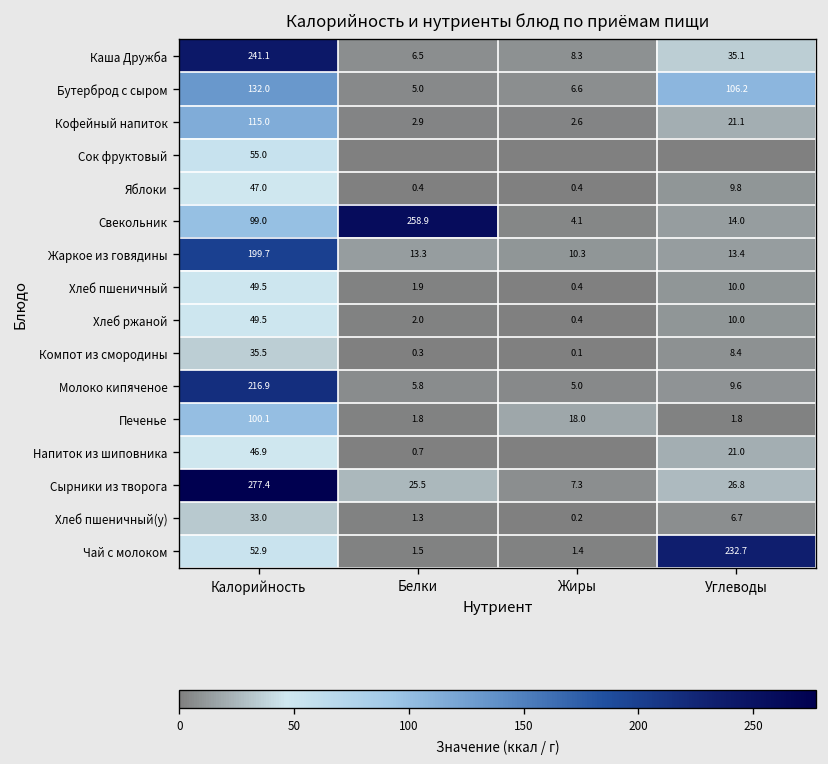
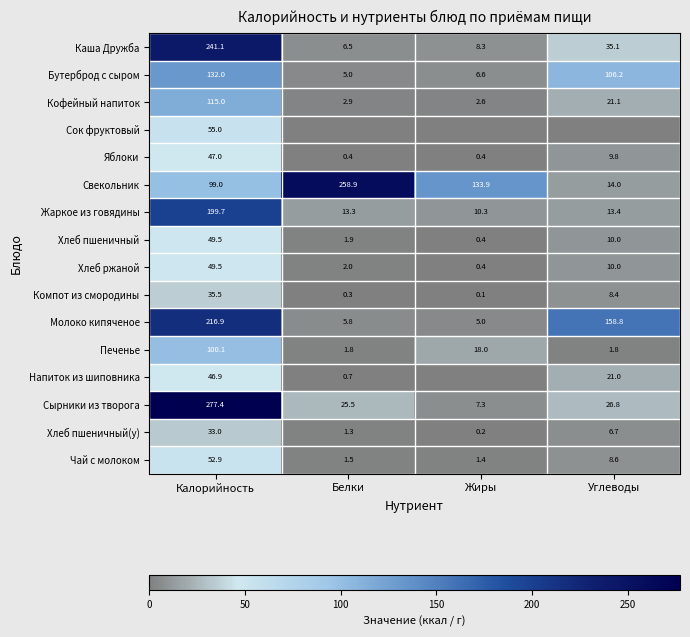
  {
    "Каша Дружба": {
      "Калорийность": 241.1,
      "Белки": 6.5,
      "Жиры": 8.3,
      "Углеводы": 35.1
    },
    "Бутерброд с сыром": {
      "Калорийность": 132.0,
      "Белки": 5.0,
      "Жиры": 6.6,
      "Углеводы": 106.2
    },
    "Кофейный напиток": {
      "Калорийность": 115.0,
      "Белки": 2.9,
      "Жиры": 2.6,
      "Углеводы": 21.1
    },
    "Сок фруктовый": {
      "Калорийность": 55.0
    },
    "Яблоки": {
      "Калорийность": 47.0,
      "Белки": 0.4,
      "Жиры": 0.4,
      "Углеводы": 9.8
    },
    "Свекольник": {
      "Калорийность": 99.0,
      "Белки": 258.9,
-     "Жиры": 4.1,
+     "Жиры": 133.9,
      "Углеводы": 14.0
    },
    "Жаркое из говядины": {
      "Калорийность": 199.7,
      "Белки": 13.3,
      "Жиры": 10.3,
      "Углеводы": 13.4
    },
    "Хлеб пшеничный": {
      "Калорийность": 49.5,
      "Белки": 1.9,
      "Жиры": 0.4,
      "Углеводы": 10.0
    },
    "Хлеб ржаной": {
      "Калорийность": 49.5,
      "Белки": 2.0,
      "Жиры": 0.4,
      "Углеводы": 10.0
    },
    "Компот из смородины": {
      "Калорийность": 35.5,
      "Белки": 0.3,
      "Жиры": 0.1,
      "Углеводы": 8.4
    },
    "Молоко кипяченое": {
      "Калорийность": 216.9,
      "Белки": 5.8,
      "Жиры": 5.0,
-     "Углеводы": 9.6
+     "Углеводы": 158.8
    },
    "Печенье": {
      "Калорийность": 100.1,
      "Белки": 1.8,
      "Жиры": 18.0,
      "Углеводы": 1.8
    },
    "Напиток из шиповника": {
      "Калорийность": 46.9,
      "Белки": 0.7,
      "Углеводы": 21.0
    },
    "Сырники из творога": {
      "Калорийность": 277.4,
      "Белки": 25.5,
      "Жиры": 7.3,
      "Углеводы": 26.8
    },
    "Хлеб пшеничный(у)": {
      "Калорийность": 33.0,
      "Белки": 1.3,
      "Жиры": 0.2,
      "Углеводы": 6.7
    },
    "Чай с молоком": {
      "Калорийность": 52.9,
      "Белки": 1.5,
      "Жиры": 1.4,
-     "Углеводы": 232.7
+     "Углеводы": 8.6
    }
  }
